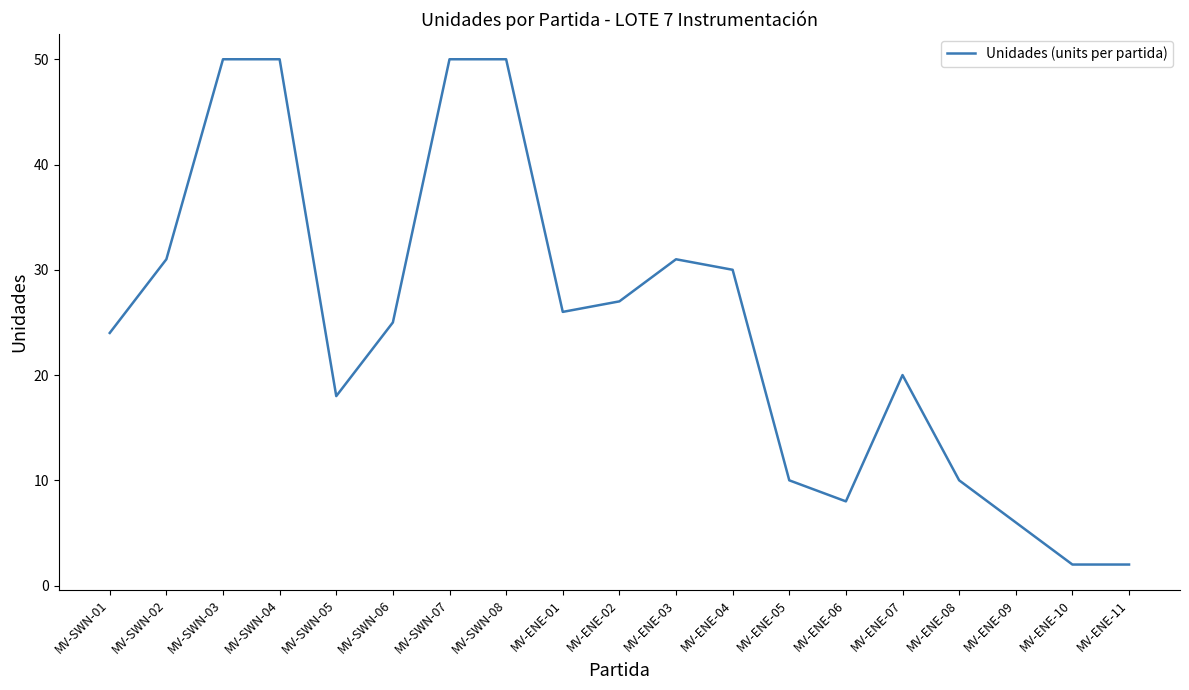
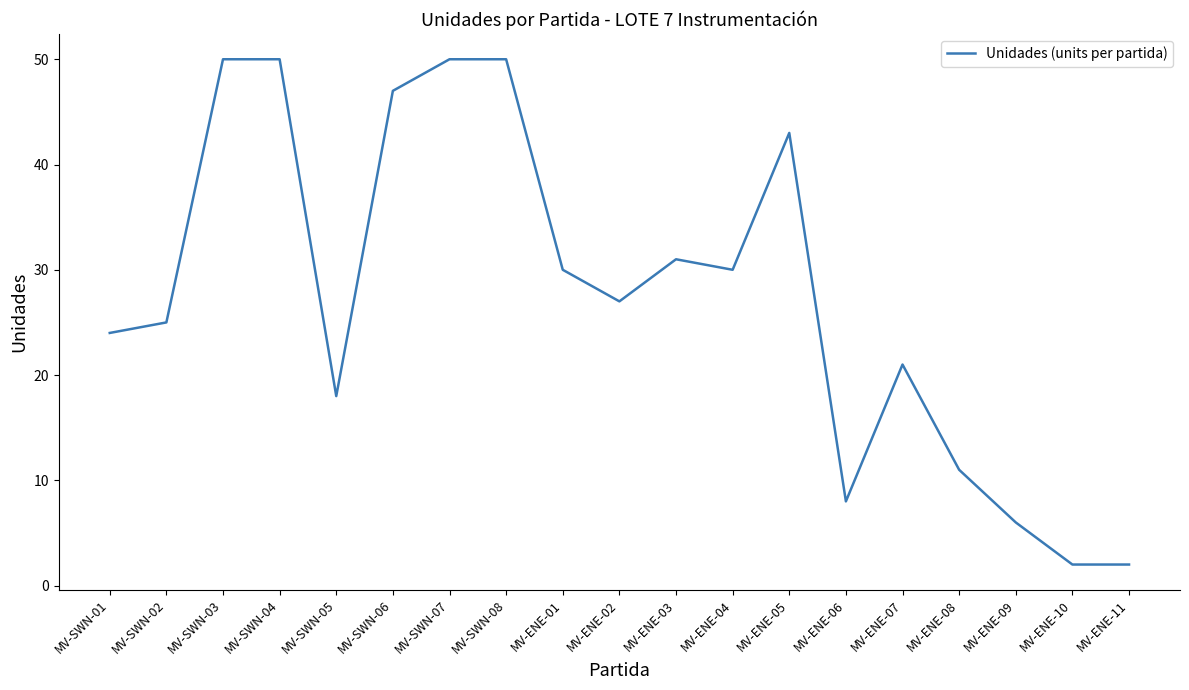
  {
    "MV-SWN-01": 24,
-   "MV-SWN-02": 31,
+   "MV-SWN-02": 25,
    "MV-SWN-03": 50,
    "MV-SWN-04": 50,
    "MV-SWN-05": 18,
-   "MV-SWN-06": 25,
+   "MV-SWN-06": 47,
    "MV-SWN-07": 50,
    "MV-SWN-08": 50,
-   "MV-ENE-01": 26,
+   "MV-ENE-01": 30,
    "MV-ENE-02": 27,
    "MV-ENE-03": 31,
    "MV-ENE-04": 30,
-   "MV-ENE-05": 10,
+   "MV-ENE-05": 43,
    "MV-ENE-06": 8,
-   "MV-ENE-07": 20,
-   "MV-ENE-08": 10,
+   "MV-ENE-07": 21,
+   "MV-ENE-08": 11,
    "MV-ENE-09": 6,
    "MV-ENE-10": 2,
    "MV-ENE-11": 2
  }
